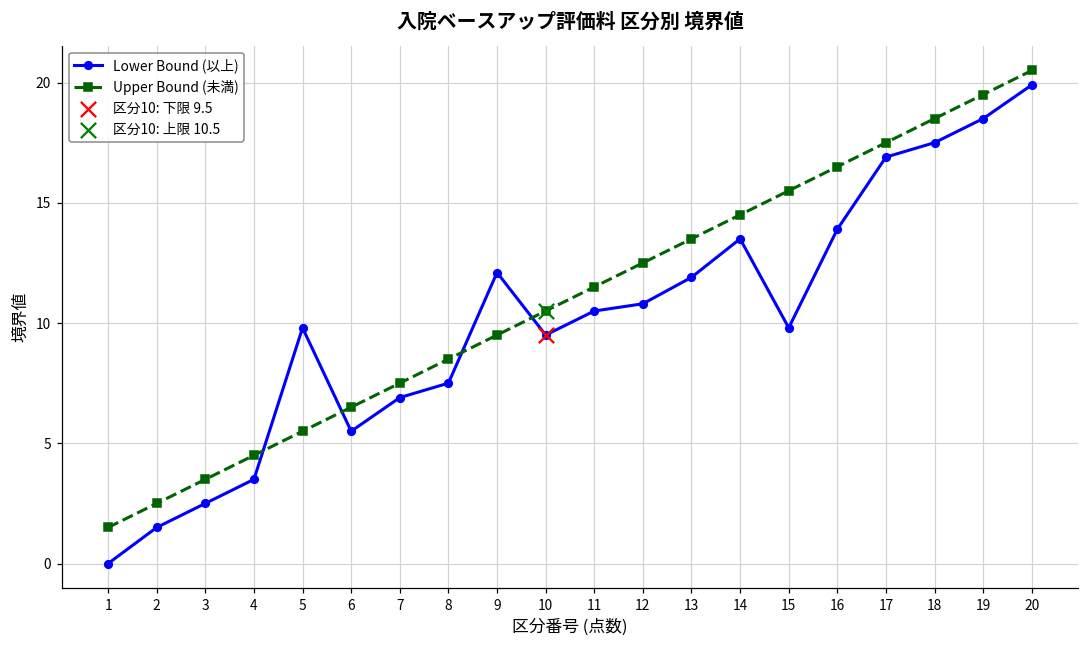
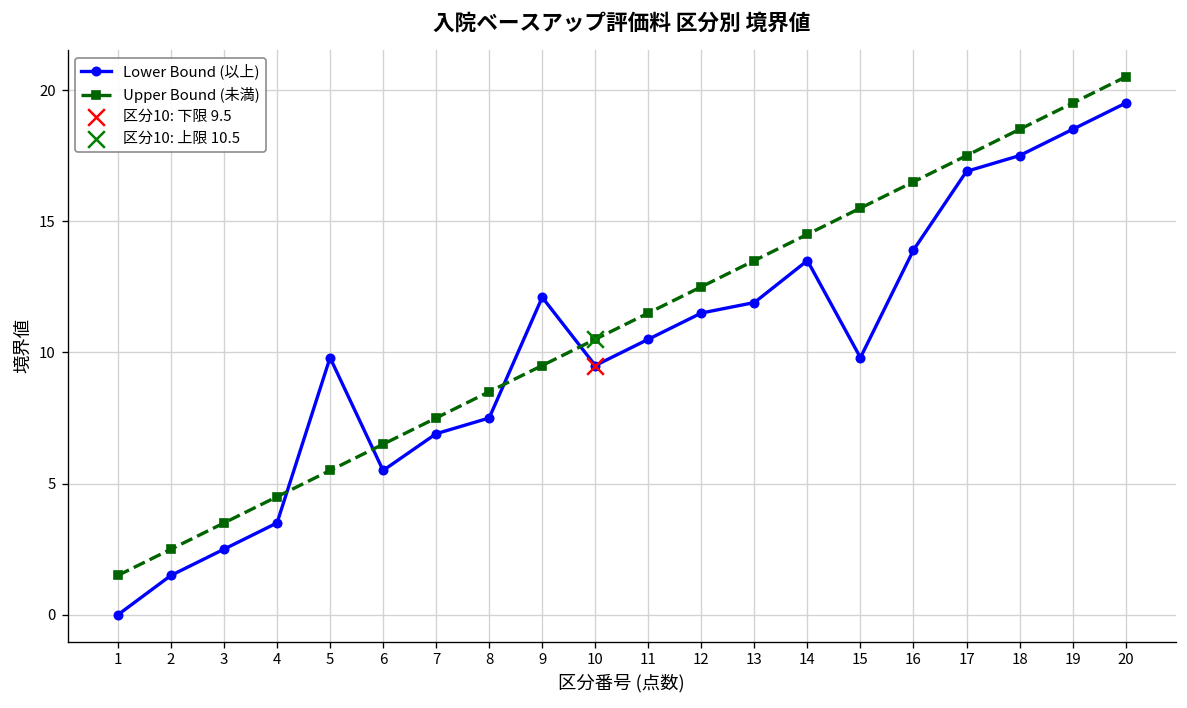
  {
    "Lower Bound (以上)": {
      "1": 0.0,
      "2": 1.5,
      "3": 2.5,
      "4": 3.5,
      "5": 9.8,
      "6": 5.5,
      "7": 6.9,
      "8": 7.5,
      "9": 12.1,
      "11": 10.5,
-     "12": 10.8,
+     "12": 11.5,
      "13": 11.9,
      "14": 13.5,
      "15": 9.8,
      "16": 13.9,
      "17": 16.9,
      "18": 17.5,
      "19": 18.5,
-     "20": 19.9
+     "20": 19.5
    }
  }
